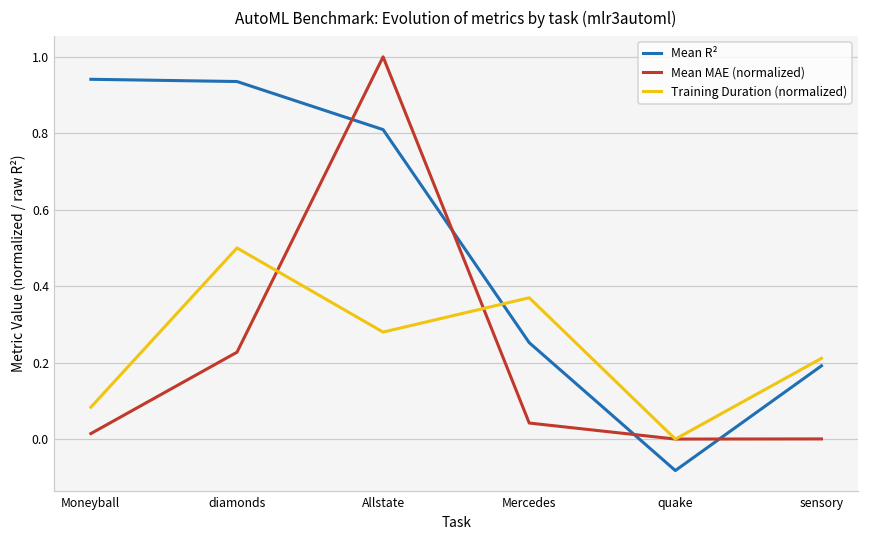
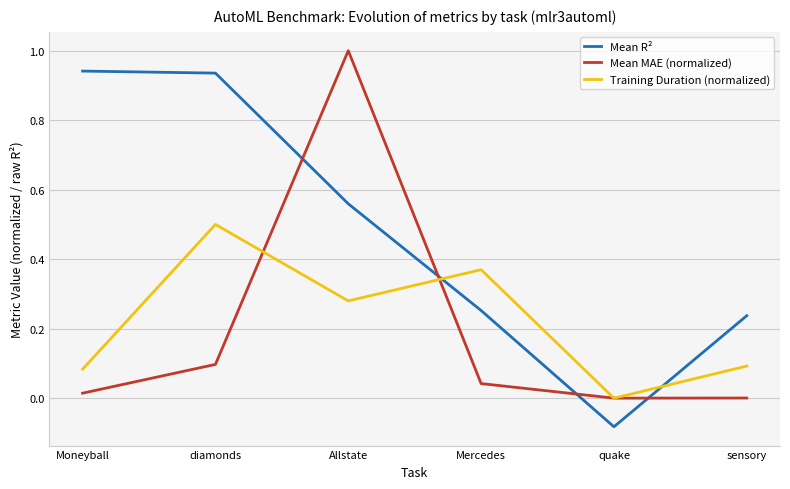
  {
    "Mean R²": {
      "Moneyball": 0.94,
      "diamonds": 0.94,
-     "Allstate": 0.81,
+     "Allstate": 0.56,
      "Mercedes": 0.25,
      "quake": -0.08,
-     "sensory": 0.19
+     "sensory": 0.24
    },
    "Mean MAE (normalized)": {
      "Moneyball": 0.01,
-     "diamonds": 0.23,
+     "diamonds": 0.10,
      "Allstate": 1.00,
      "Mercedes": 0.04,
      "sensory": 0.00
    },
    "Training Duration (normalized)": {
      "Moneyball": 0.08,
      "diamonds": 0.50,
      "Allstate": 0.28,
      "Mercedes": 0.37,
-     "sensory": 0.21
+     "sensory": 0.09
    }
  }
